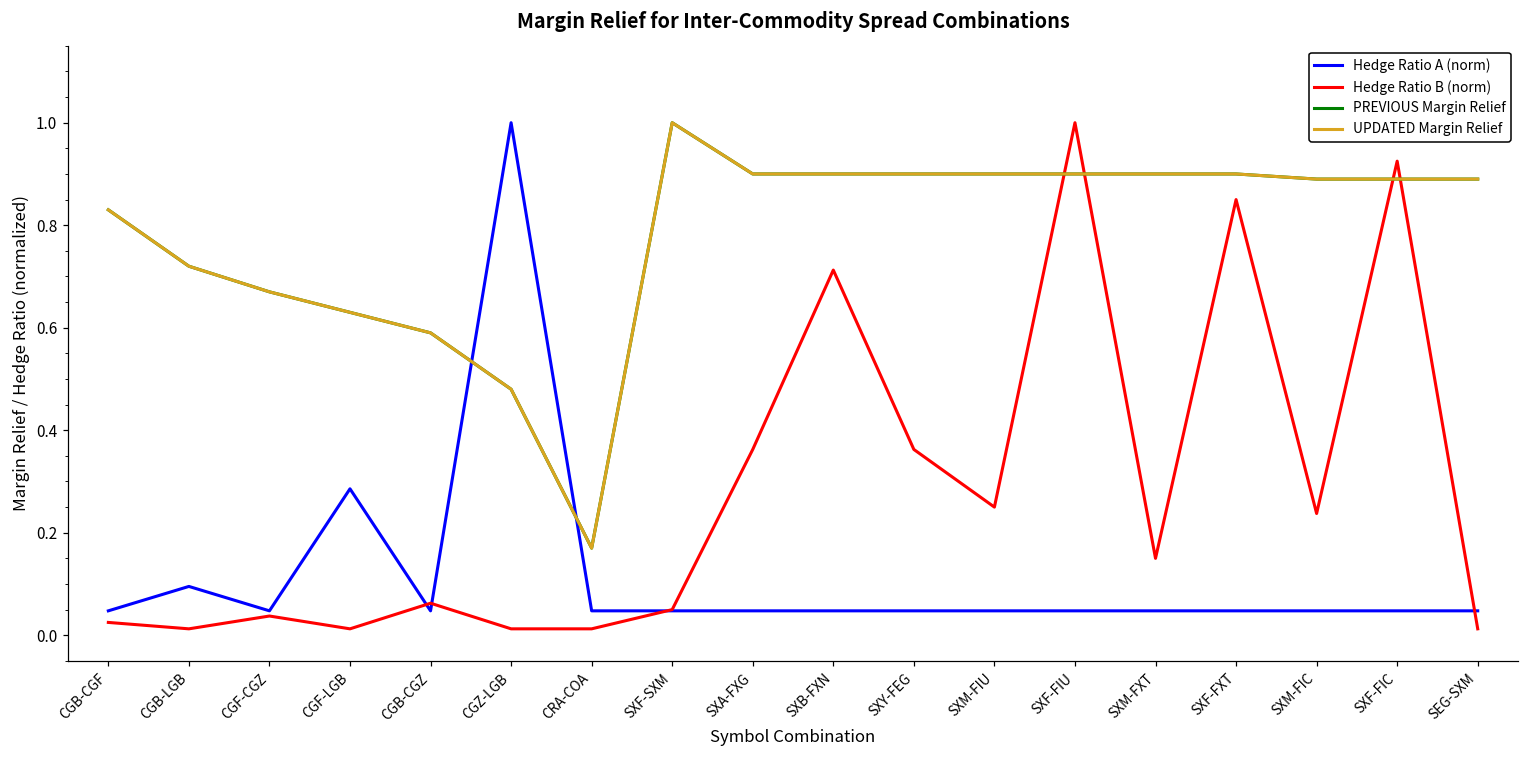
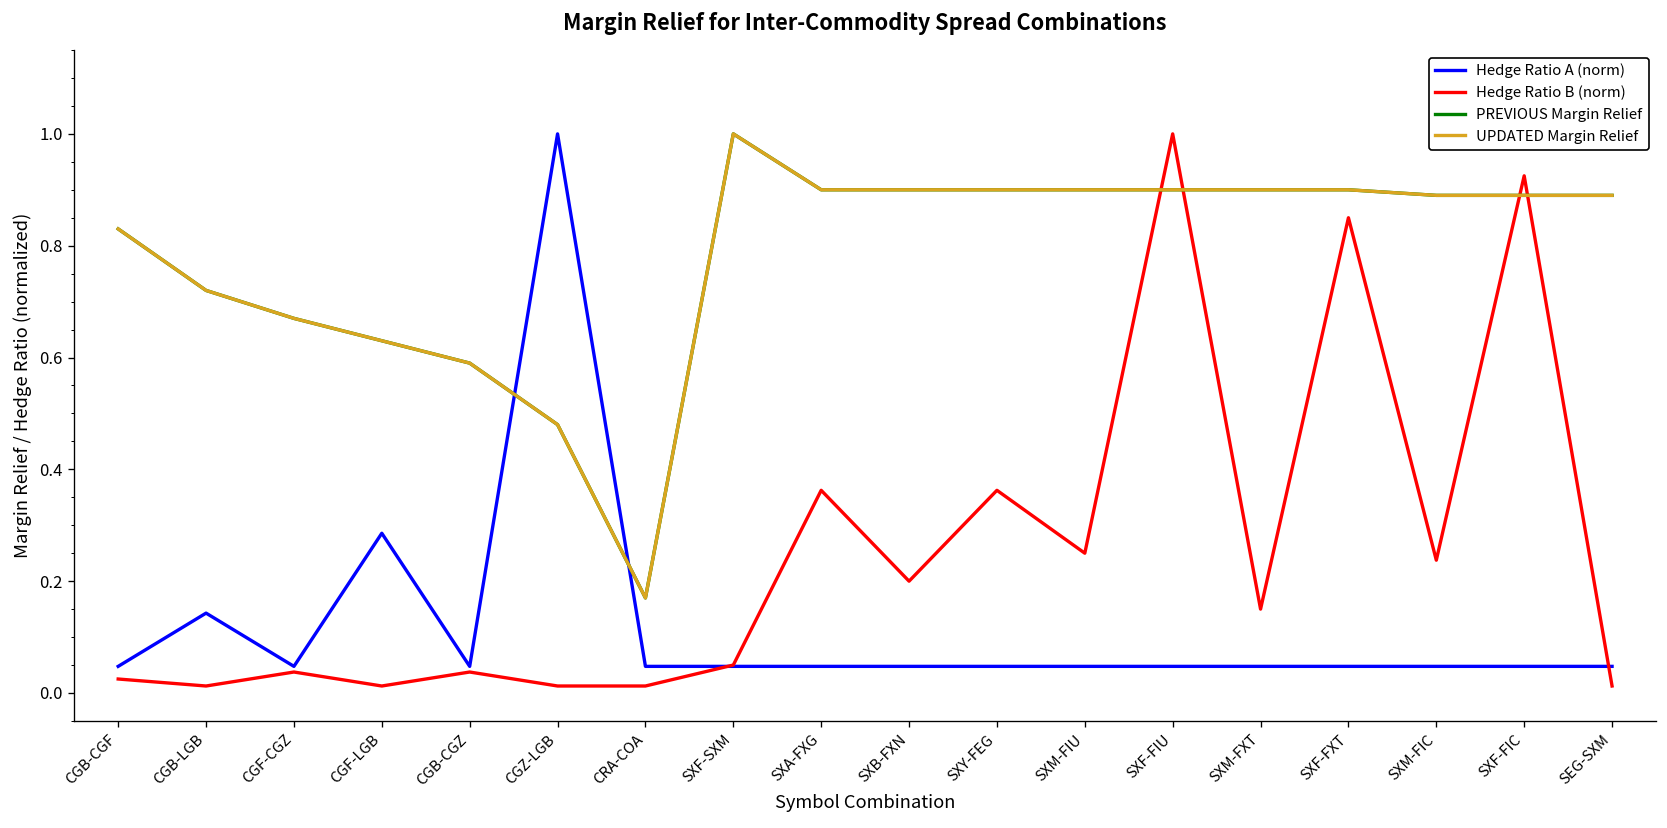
  {
    "Hedge Ratio A (norm)": {
      "CGB-CGF": 0.05,
-     "CGB-LGB": 0.10,
+     "CGB-LGB": 0.14,
      "CGF-CGZ": 0.05,
      "CGF-LGB": 0.29,
      "CGB-CGZ": 0.05,
      "CGZ-LGB": 1.00,
      "CRA-COA": 0.05,
      "SXA-FXG": 0.05,
      "SXB-FXN": 0.05,
      "SXY-FEG": 0.05,
      "SXM-FIU": 0.05,
      "SXF-FIU": 0.05,
      "SXM-FXT": 0.05,
      "SXF-FXT": 0.05,
      "SXM-FIC": 0.05,
      "SXF-FIC": 0.05,
      "SEG-SXM": 0.05
    },
    "Hedge Ratio B (norm)": {
      "CGB-CGF": 0.03,
      "CGB-LGB": 0.01,
      "CGF-CGZ": 0.04,
      "CGF-LGB": 0.01,
-     "CGB-CGZ": 0.06,
+     "CGB-CGZ": 0.04,
      "CGZ-LGB": 0.01,
      "CRA-COA": 0.01,
      "SXA-FXG": 0.36,
-     "SXB-FXN": 0.71,
+     "SXB-FXN": 0.20,
      "SXY-FEG": 0.36,
      "SXM-FIU": 0.25,
      "SXF-FIU": 1.00,
      "SXM-FXT": 0.15,
      "SXF-FXT": 0.85,
      "SXM-FIC": 0.24,
      "SXF-FIC": 0.93,
      "SEG-SXM": 0.01
    },
    "UPDATED Margin Relief": {
      "CGB-CGF": 0.83,
      "CGB-LGB": 0.72,
      "CGF-CGZ": 0.67,
      "CGF-LGB": 0.63,
      "CGB-CGZ": 0.59,
      "CGZ-LGB": 0.48,
      "CRA-COA": 0.17,
      "SXF-SXM": 1.00,
      "SXA-FXG": 0.90,
      "SXB-FXN": 0.90,
      "SXY-FEG": 0.90,
      "SXM-FIU": 0.90,
      "SXF-FIU": 0.90,
      "SXM-FXT": 0.90,
      "SXF-FXT": 0.90,
      "SXM-FIC": 0.89,
      "SXF-FIC": 0.89,
      "SEG-SXM": 0.89
    }
  }
